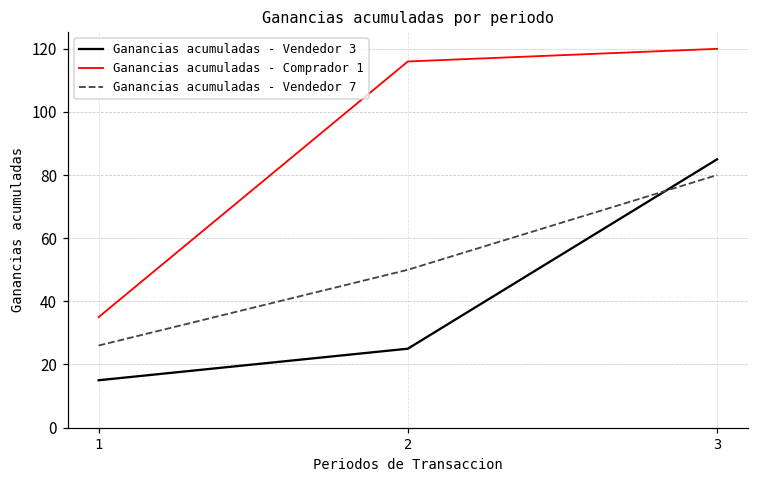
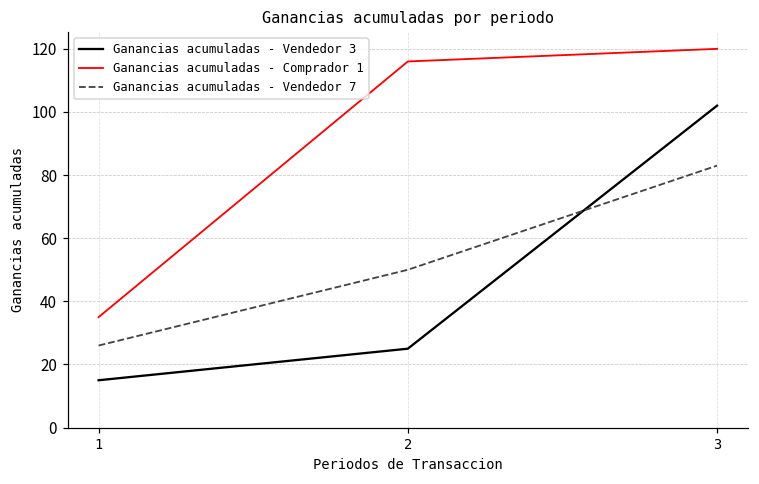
  {
    "Ganancias acumuladas - Vendedor 3": {
      "1": 15,
      "2": 25,
-     "3": 85
+     "3": 102
    },
    "Ganancias acumuladas - Comprador 1": {
      "1": 35,
      "2": 116,
      "3": 120
    },
    "Ganancias acumuladas - Vendedor 7": {
      "1": 26,
      "2": 50,
-     "3": 80
+     "3": 83
    }
  }
